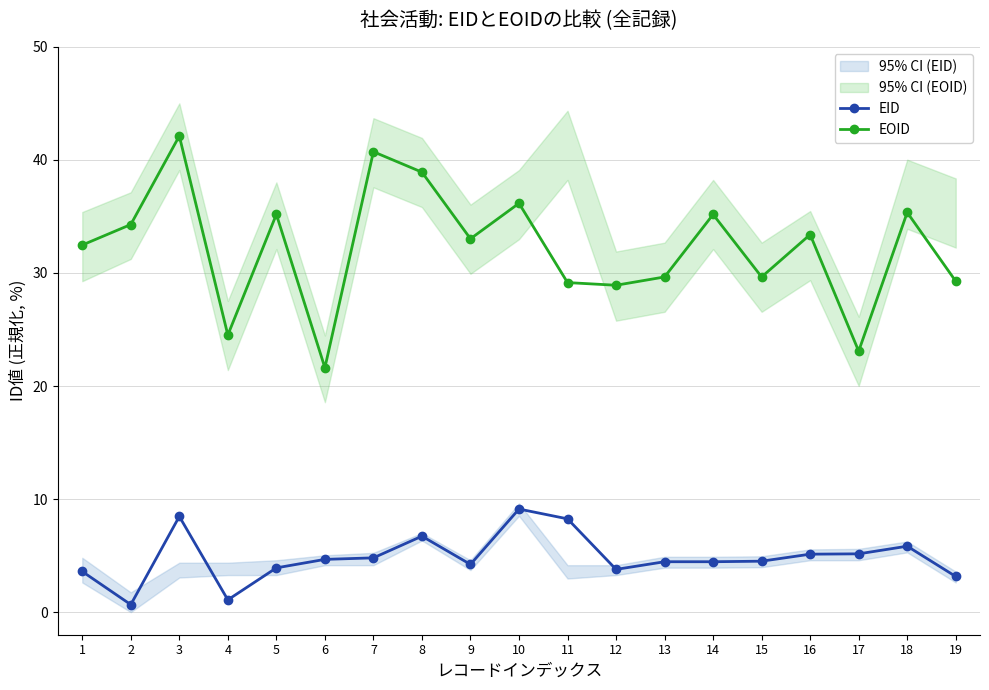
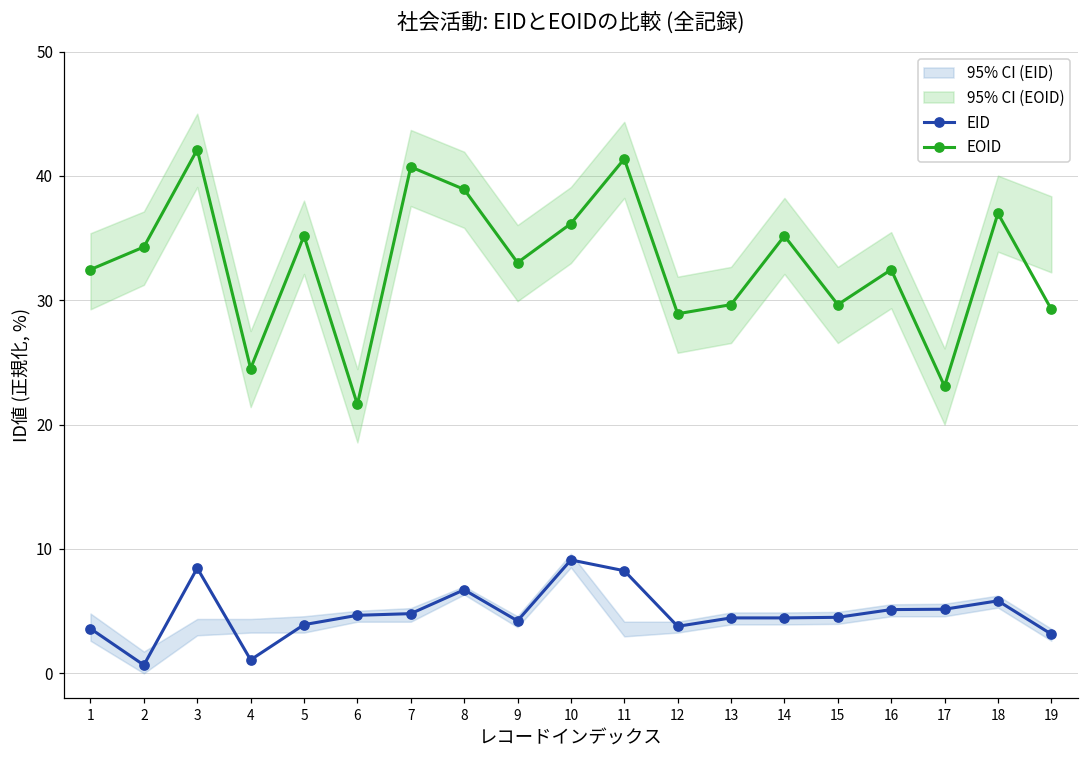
  {
    "EID": {
      "1": 3.6,
      "2": 0.7,
      "3": 8.5,
      "4": 1.1,
      "5": 3.9,
      "6": 4.7,
      "7": 4.8,
      "8": 6.7,
      "9": 4.2,
      "10": 9.1,
      "11": 8.2,
      "12": 3.8,
      "13": 4.5,
      "14": 4.5,
      "15": 4.5,
      "16": 5.1,
      "17": 5.2,
      "18": 5.8,
      "19": 3.2
    },
    "EOID": {
      "1": 32.5,
      "2": 34.3,
      "3": 42.1,
      "4": 24.5,
      "5": 35.2,
      "6": 21.6,
      "7": 40.7,
      "8": 38.9,
      "9": 33.0,
      "10": 36.2,
-     "11": 29.1,
+     "11": 41.4,
      "12": 28.9,
      "13": 29.6,
      "14": 35.2,
      "15": 29.6,
-     "16": 33.4,
+     "16": 32.5,
      "17": 23.1,
-     "18": 35.4,
+     "18": 37.0,
      "19": 29.3
    }
  }
